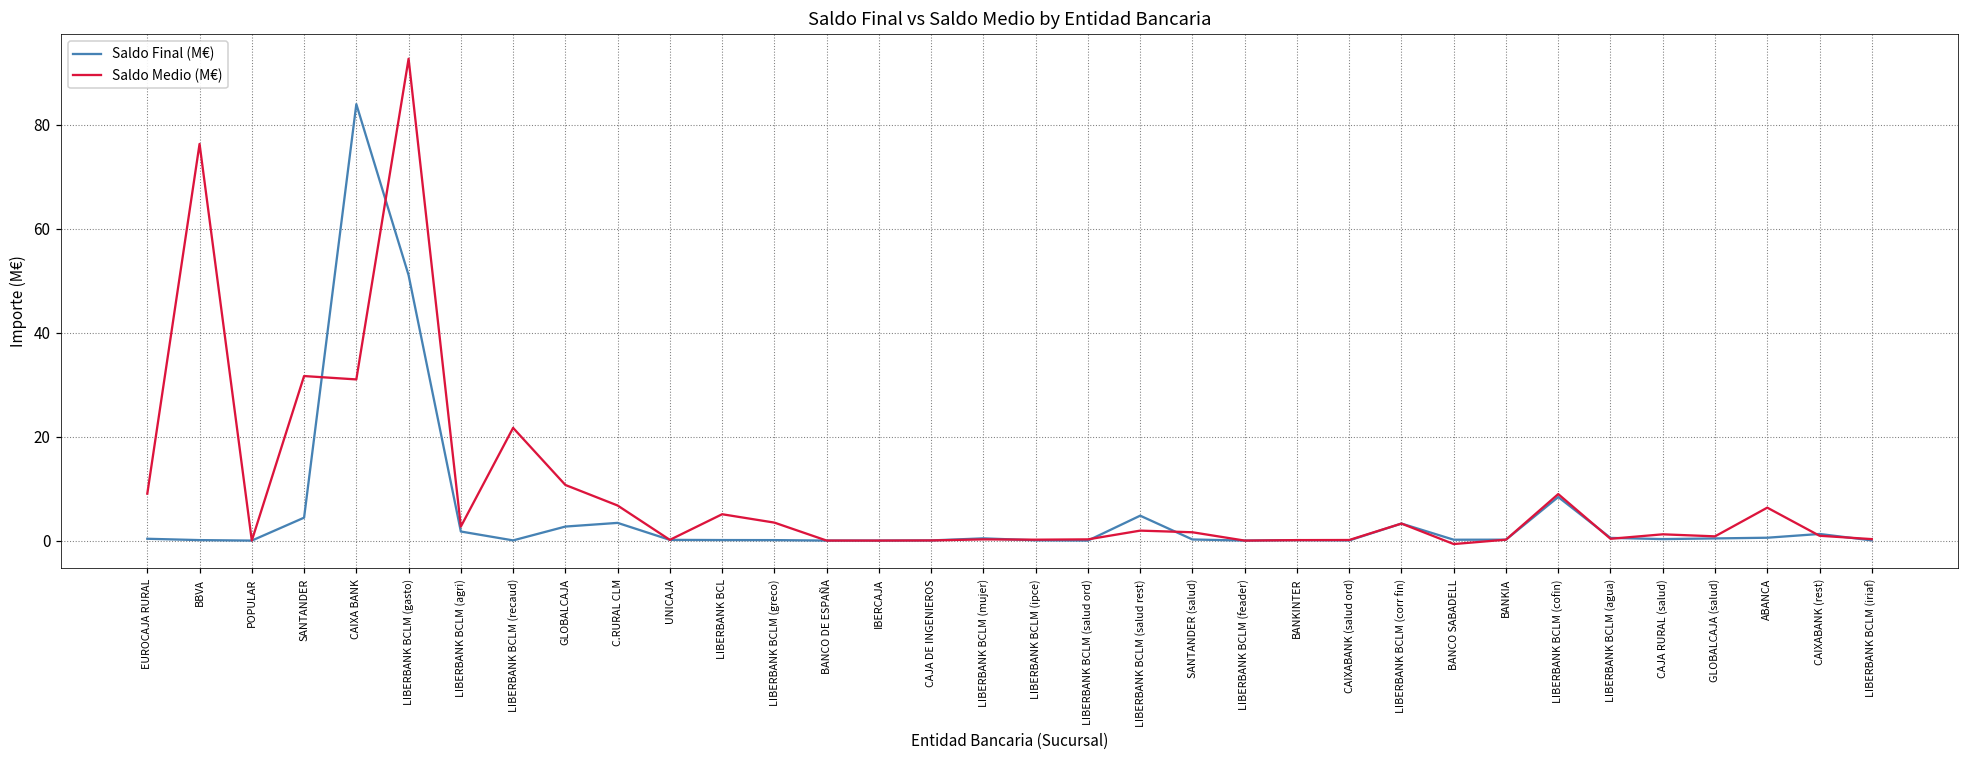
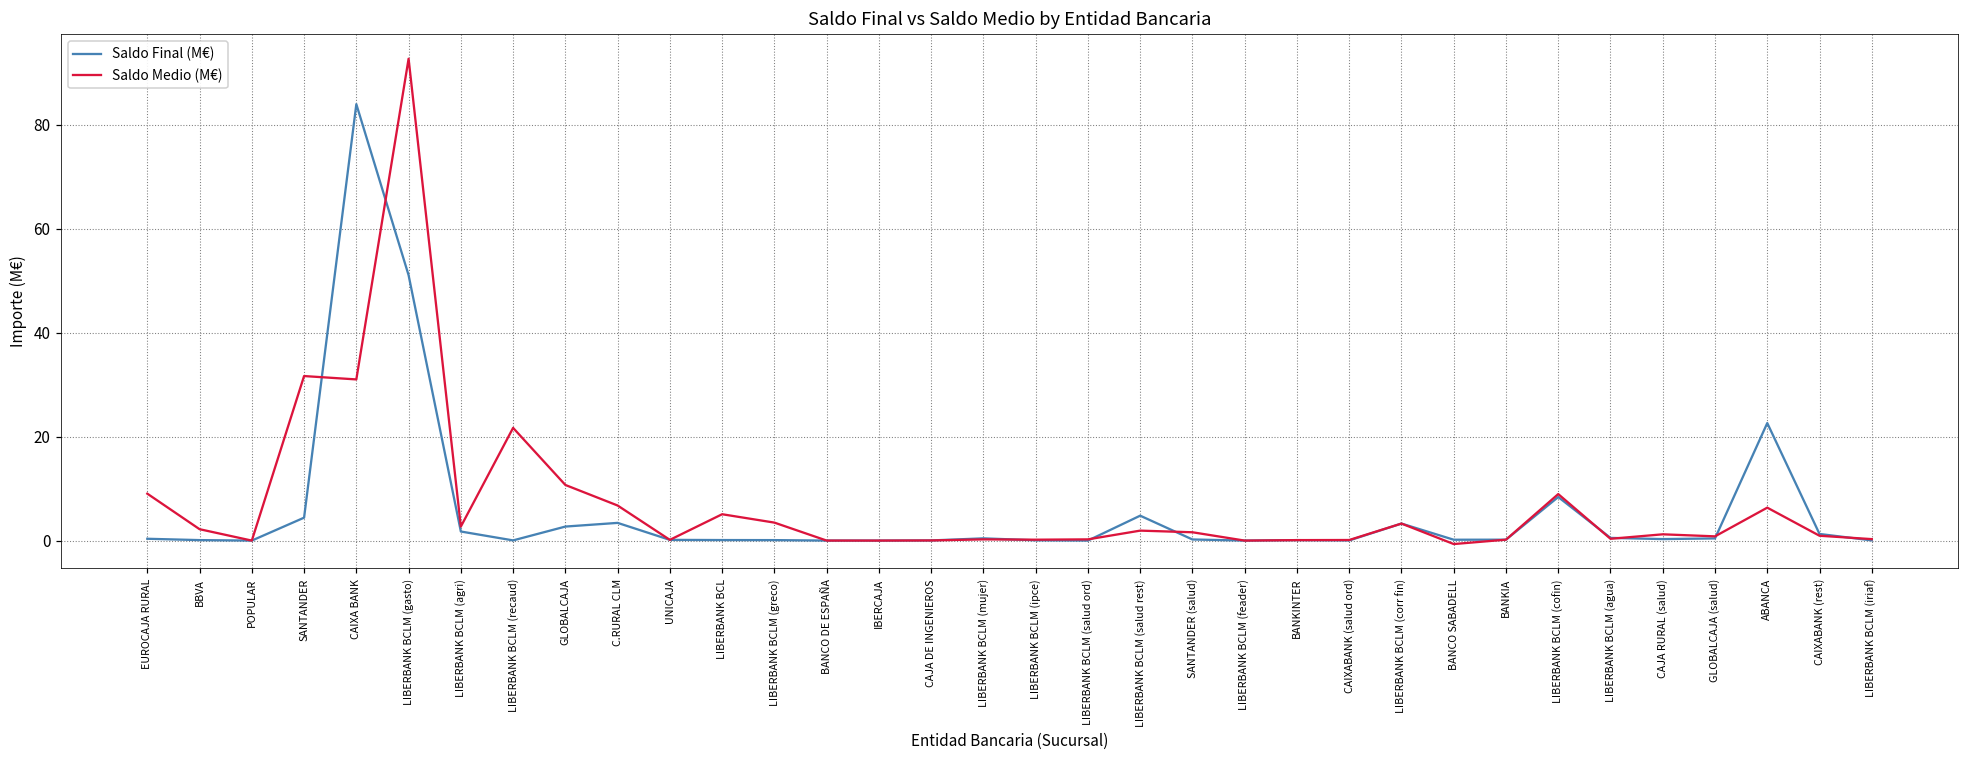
  {
    "Saldo Final (M€)": {
      "EUROCAJA RURAL": 0,
      "BBVA": 0,
      "SANTANDER": 4,
      "CAIXA BANK": 84,
      "LIBERBANK BCLM (gasto)": 51,
      "LIBERBANK BCLM (agri)": 2,
      "LIBERBANK BCLM (recaud)": 0,
      "GLOBALCAJA": 3,
      "C.RURAL CLM": 3,
      "LIBERBANK BCL": 0,
      "LIBERBANK BCLM (greco)": 0,
      "LIBERBANK BCLM (salud rest)": 5,
      "SANTANDER (salud)": 0,
      "BANCO SABADELL": 0,
      "LIBERBANK BCLM (cofin)": 8,
      "CAJA RURAL (salud)": 0,
-     "ABANCA": 1
+     "ABANCA": 23
    },
    "Saldo Medio (M€)": {
      "EUROCAJA RURAL": 9,
-     "BBVA": 76,
+     "BBVA": 2,
      "SANTANDER": 32,
      "CAIXA BANK": 31,
      "LIBERBANK BCLM (gasto)": 93,
      "LIBERBANK BCLM (agri)": 3,
      "LIBERBANK BCLM (recaud)": 22,
      "GLOBALCAJA": 11,
      "C.RURAL CLM": 7,
      "LIBERBANK BCL": 5,
      "LIBERBANK BCLM (greco)": 3,
      "LIBERBANK BCLM (salud rest)": 2,
      "SANTANDER (salud)": 2,
      "BANCO SABADELL": -1,
      "LIBERBANK BCLM (cofin)": 9,
      "CAJA RURAL (salud)": 1,
      "ABANCA": 6
    }
  }
